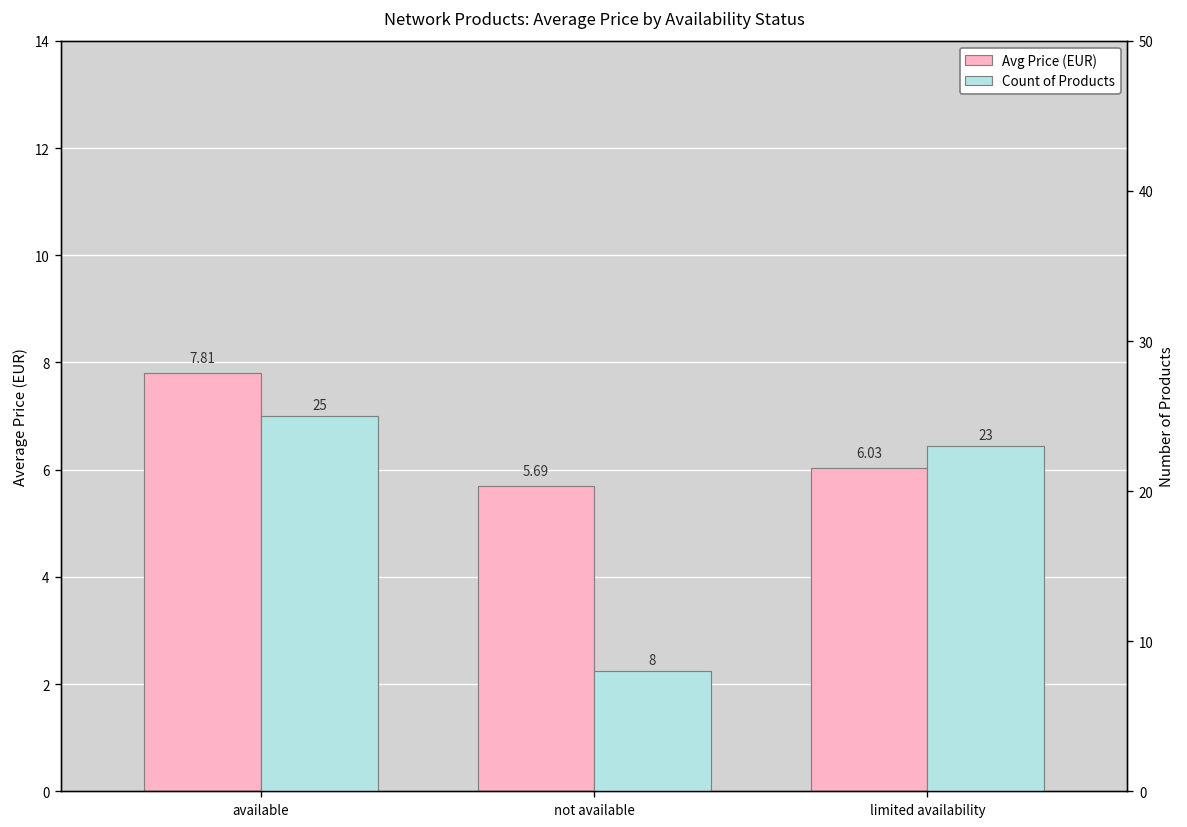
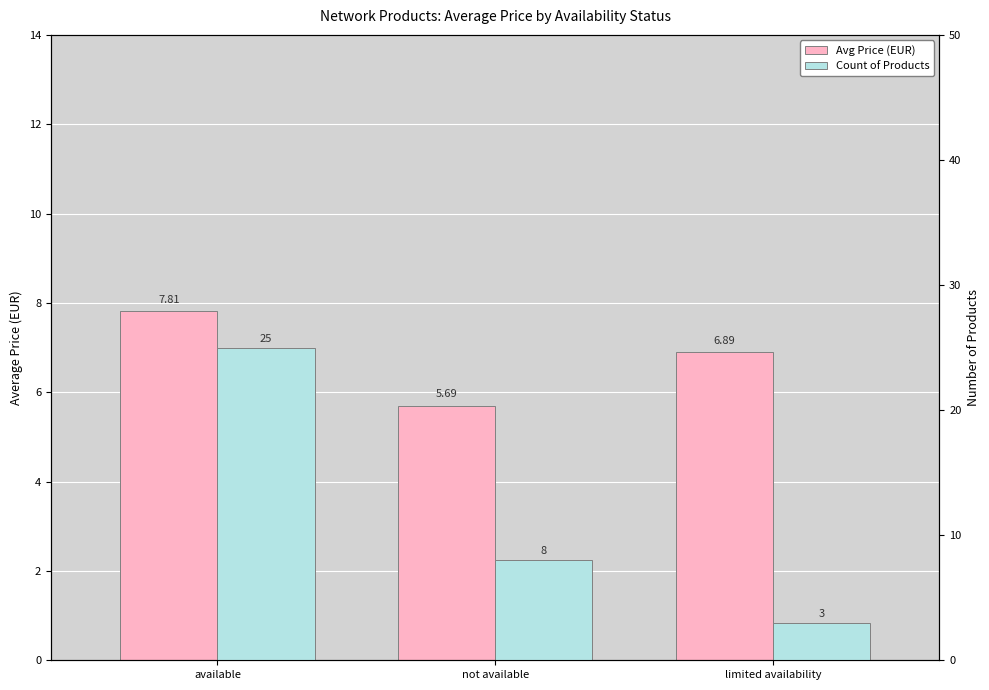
  {
    "Avg Price (EUR)": {
      "available": 7.81,
      "not available": 5.69,
-     "limited availability": 6.03
+     "limited availability": 6.89
    },
    "Count of Products": {
      "available": 25,
      "not available": 8,
-     "limited availability": 23
+     "limited availability": 3
    }
  }
